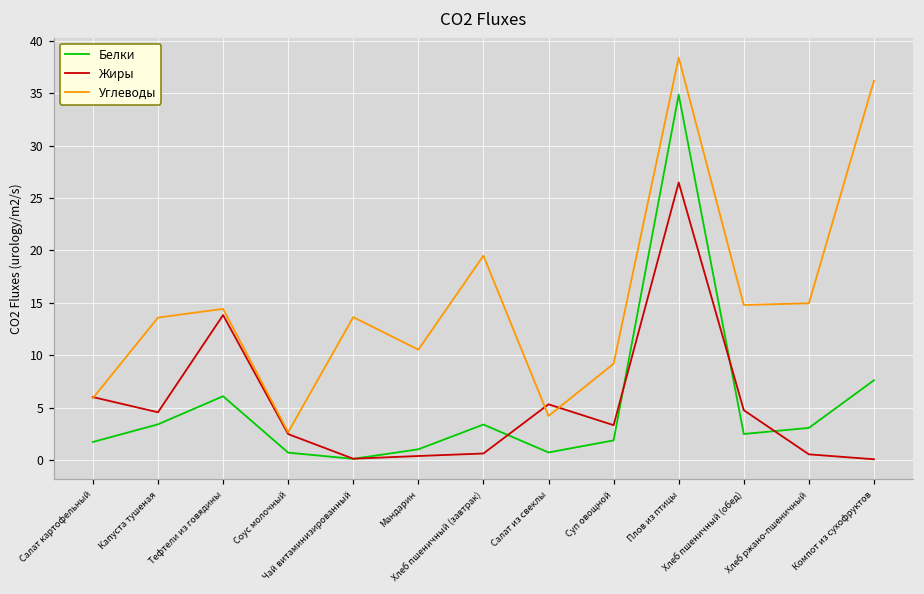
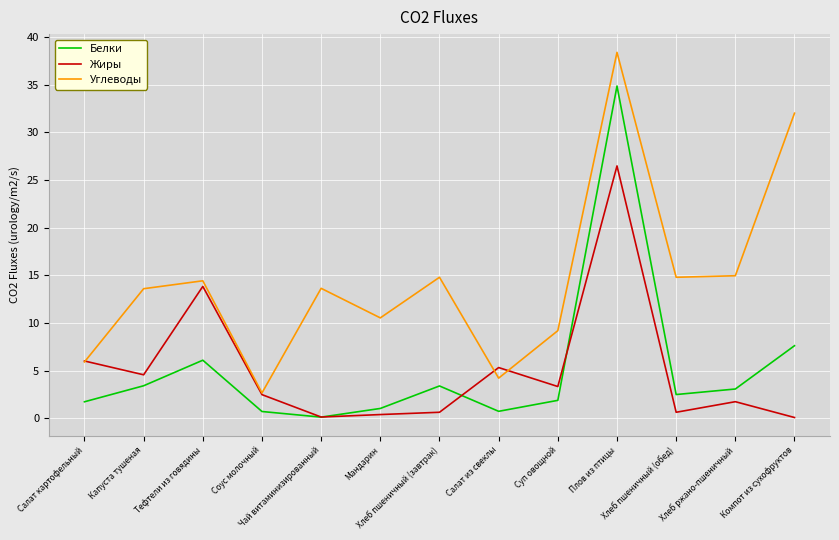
  {
    "Белки": {
      "Салат картофельный": 2,
      "Капуста тушеная": 3,
      "Тефтели из говядины": 6,
      "Соус молочный": 1,
      "Мандарин": 1,
      "Хлеб пшеничный (завтрак)": 3,
      "Салат из свеклы": 1,
      "Суп овощной": 2,
      "Плов из птицы": 35,
      "Хлеб пшеничный (обед)": 3,
      "Хлеб ржано-пшеничный": 3,
      "Компот из сухофруктов": 8
    },
    "Жиры": {
      "Капуста тушеная": 5,
      "Тефтели из говядины": 14,
      "Мандарин": 0,
      "Хлеб пшеничный (завтрак)": 1,
      "Салат из свеклы": 5,
      "Суп овощной": 3,
      "Плов из птицы": 26,
-     "Хлеб пшеничный (обед)": 5,
-     "Хлеб ржано-пшеничный": 1,
+     "Хлеб пшеничный (обед)": 1,
+     "Хлеб ржано-пшеничный": 2,
      "Компот из сухофруктов": 0
    },
    "Углеводы": {
      "Капуста тушеная": 14,
      "Тефтели из говядины": 14,
      "Чай витаминизированный": 14,
      "Мандарин": 11,
-     "Хлеб пшеничный (завтрак)": 20,
+     "Хлеб пшеничный (завтрак)": 15,
      "Салат из свеклы": 4,
      "Суп овощной": 9,
      "Плов из птицы": 38,
      "Хлеб пшеничный (обед)": 15,
      "Хлеб ржано-пшеничный": 15,
-     "Компот из сухофруктов": 36
+     "Компот из сухофруктов": 32
    }
  }
